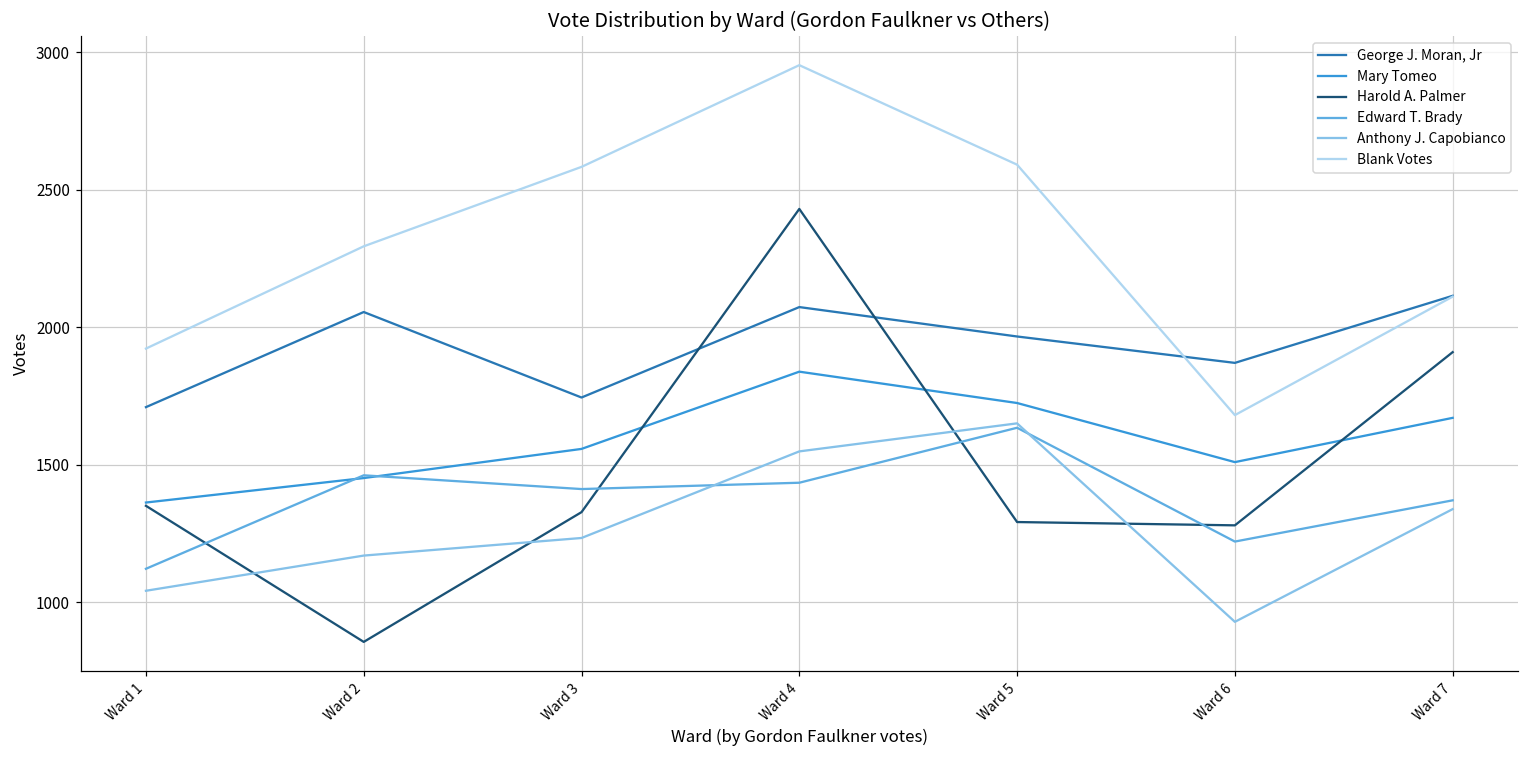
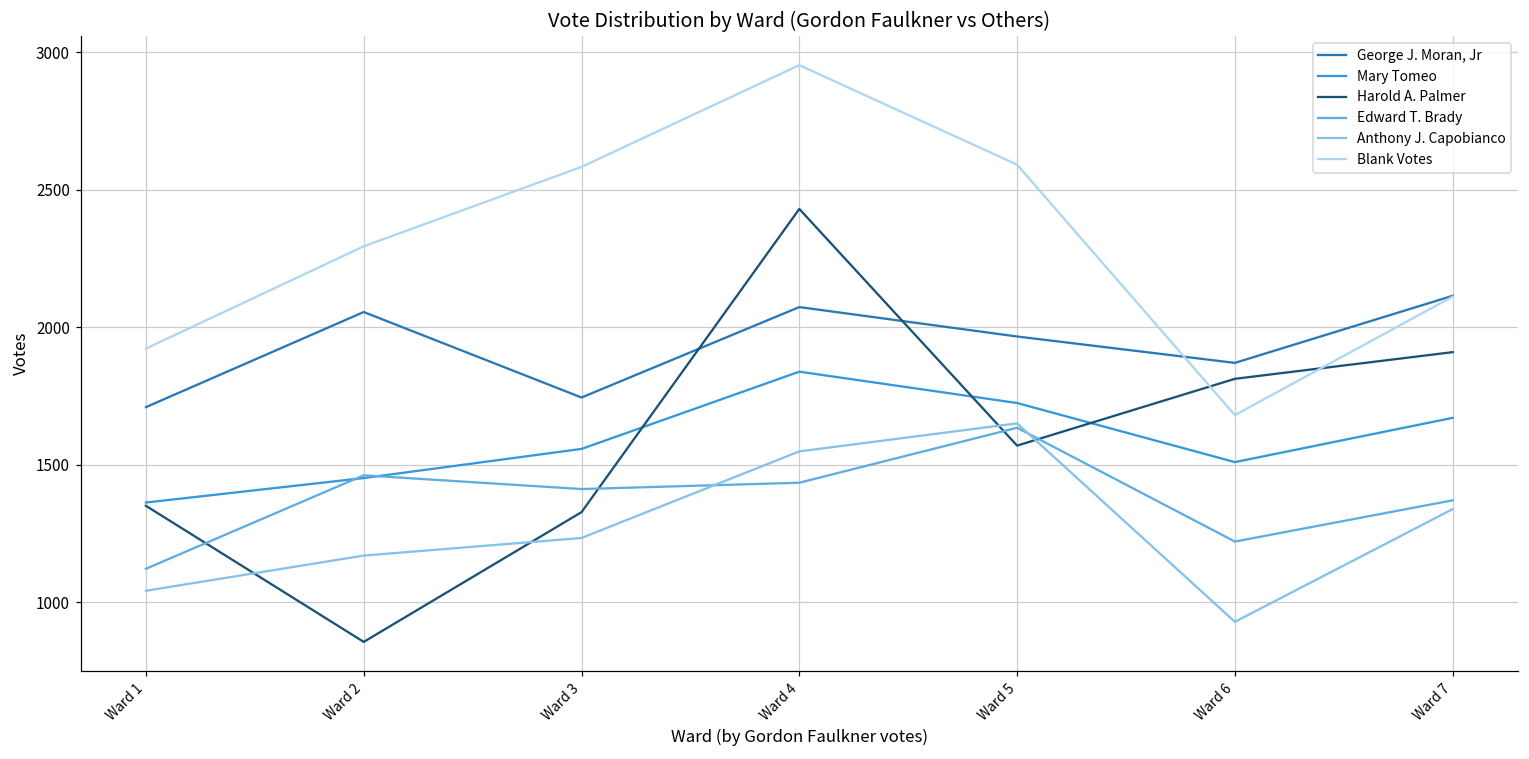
  {
    "Harold A. Palmer": {
      "Ward 1": 1350,
      "Ward 2": 860,
      "Ward 3": 1330,
      "Ward 4": 2430,
-     "Ward 5": 1290,
-     "Ward 6": 1280,
+     "Ward 5": 1570,
+     "Ward 6": 1810,
      "Ward 7": 1910
    }
  }
